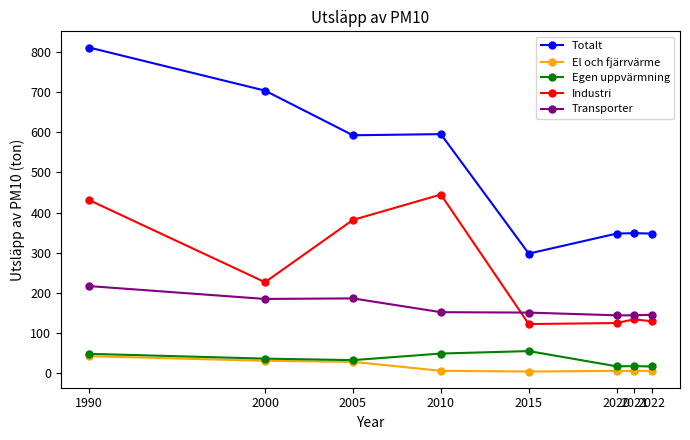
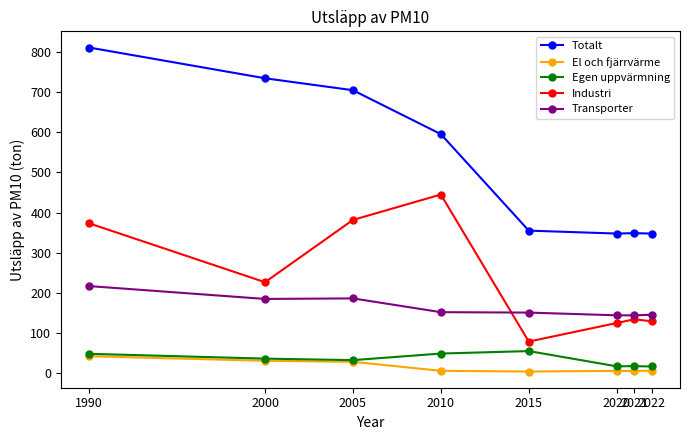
  {
    "Totalt": {
      "1990": 810,
-     "2000": 700,
-     "2005": 590,
+     "2000": 730,
+     "2005": 700,
      "2010": 600,
-     "2015": 300
+     "2015": 360
    },
    "El och fjärrvärme": {
      "2010": 10,
      "2015": 0
    },
    "Egen uppvärmning": {
      "2010": 50,
      "2015": 60
    },
    "Industri": {
-     "1990": 430,
+     "1990": 370,
      "2000": 230,
      "2005": 380,
      "2010": 450,
-     "2015": 120
+     "2015": 80
    },
    "Transporter": {
      "1990": 220,
      "2000": 190,
      "2005": 190,
      "2010": 150,
      "2015": 150
    }
  }
